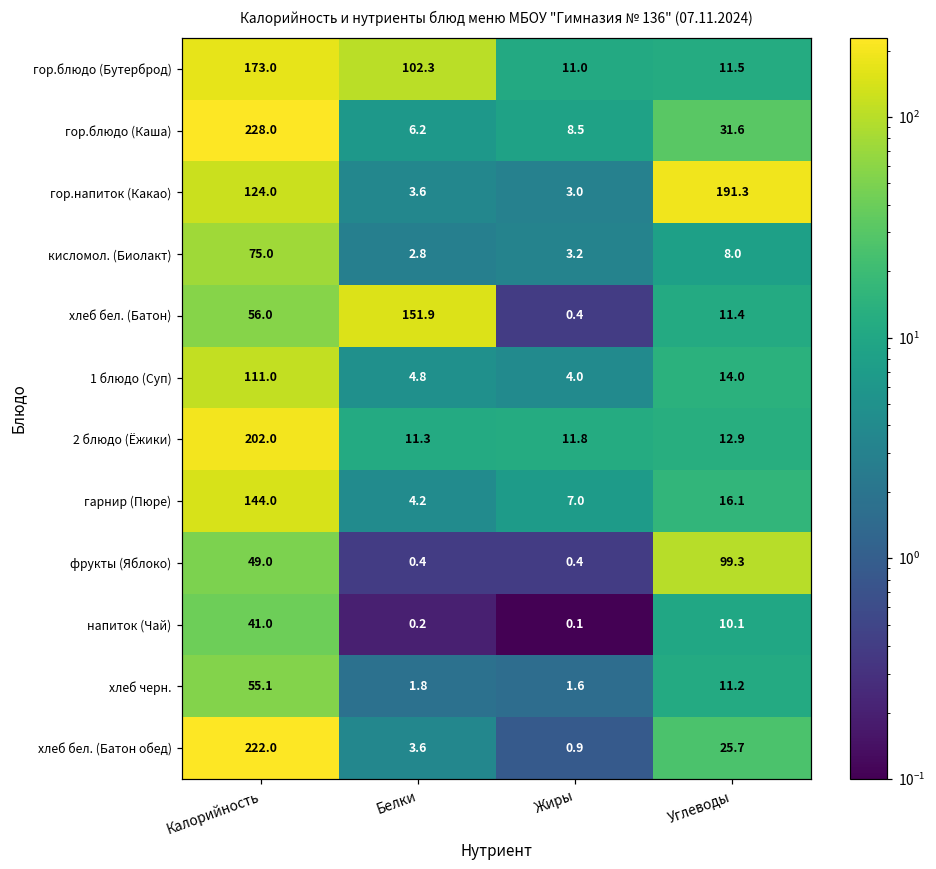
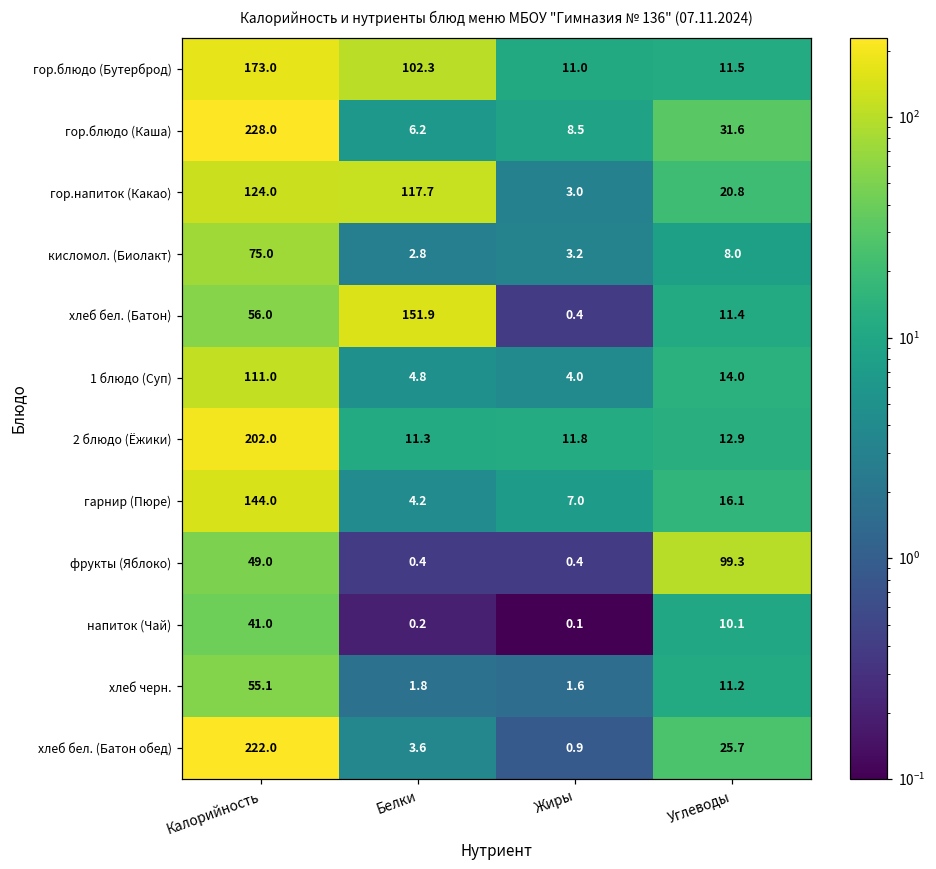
  {
    "гор.блюдо (Бутерброд)": {
      "Калорийность": 173.0,
      "Белки": 102.3,
      "Жиры": 11.0,
      "Углеводы": 11.5
    },
    "гор.блюдо (Каша)": {
      "Калорийность": 228.0,
      "Белки": 6.2,
      "Жиры": 8.5,
      "Углеводы": 31.6
    },
    "гор.напиток (Какао)": {
      "Калорийность": 124.0,
-     "Белки": 3.6,
+     "Белки": 117.7,
      "Жиры": 3.0,
-     "Углеводы": 191.3
+     "Углеводы": 20.8
    },
    "кисломол. (Биолакт)": {
      "Калорийность": 75.0,
      "Белки": 2.8,
      "Жиры": 3.2,
      "Углеводы": 8.0
    },
    "хлеб бел. (Батон)": {
      "Калорийность": 56.0,
      "Белки": 151.9,
      "Жиры": 0.4,
      "Углеводы": 11.4
    },
    "1 блюдо (Суп)": {
      "Калорийность": 111.0,
      "Белки": 4.8,
      "Жиры": 4.0,
      "Углеводы": 14.0
    },
    "2 блюдо (Ёжики)": {
      "Калорийность": 202.0,
      "Белки": 11.3,
      "Жиры": 11.8,
      "Углеводы": 12.9
    },
    "гарнир (Пюре)": {
      "Калорийность": 144.0,
      "Белки": 4.2,
      "Жиры": 7.0,
      "Углеводы": 16.1
    },
    "фрукты (Яблоко)": {
      "Калорийность": 49.0,
      "Белки": 0.4,
      "Жиры": 0.4,
      "Углеводы": 99.3
    },
    "напиток (Чай)": {
      "Калорийность": 41.0,
      "Белки": 0.2,
      "Жиры": 0.1,
      "Углеводы": 10.1
    },
    "хлеб черн.": {
      "Калорийность": 55.1,
      "Белки": 1.8,
      "Жиры": 1.6,
      "Углеводы": 11.2
    },
    "хлеб бел. (Батон обед)": {
      "Калорийность": 222.0,
      "Белки": 3.6,
      "Жиры": 0.9,
      "Углеводы": 25.7
    }
  }
